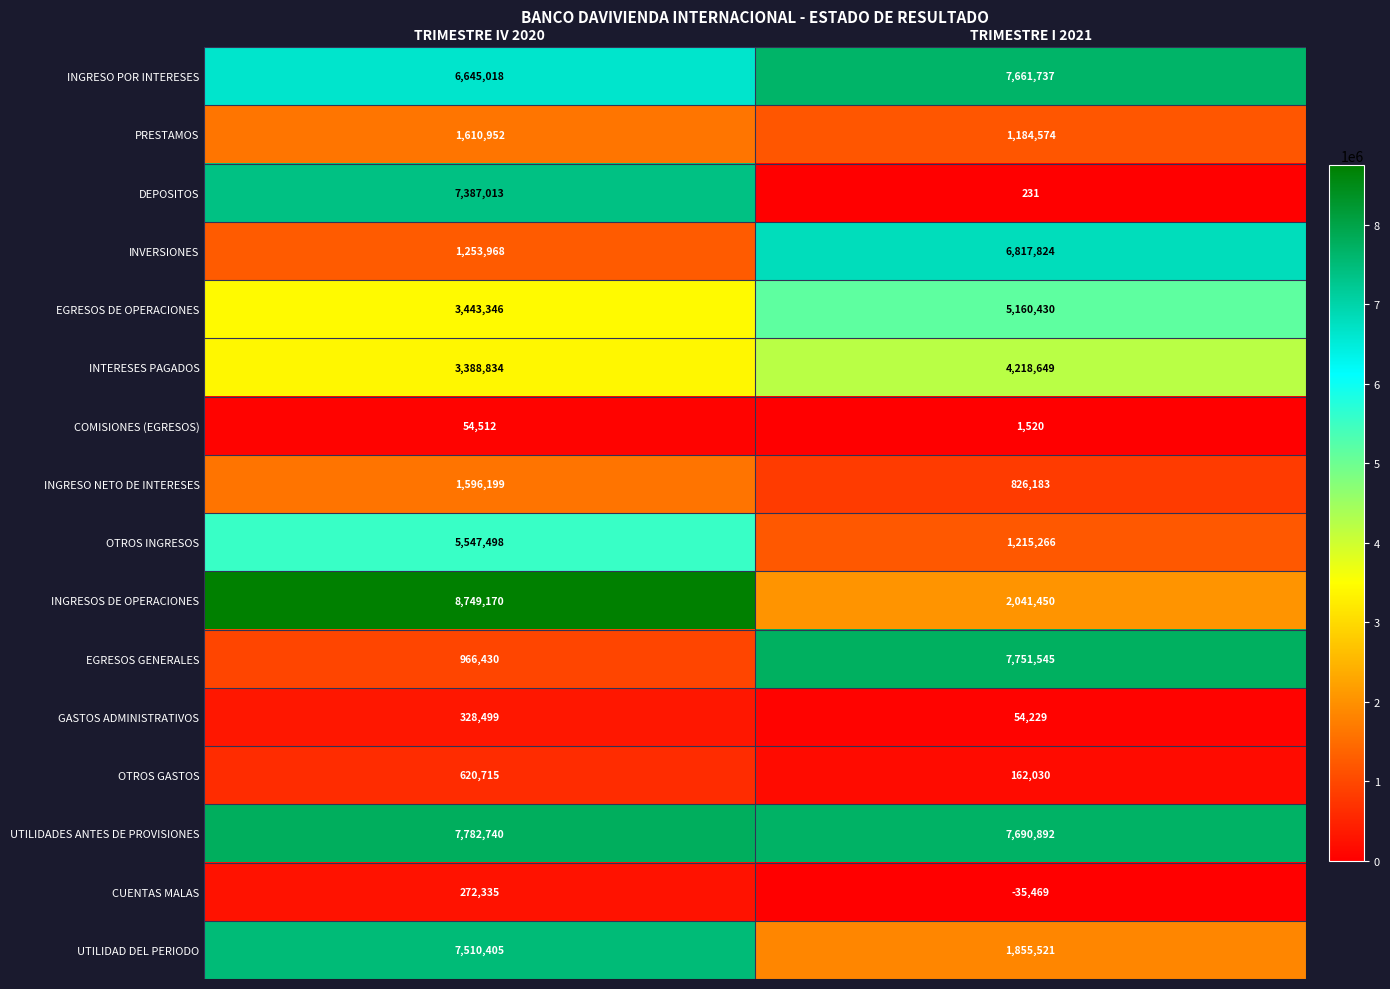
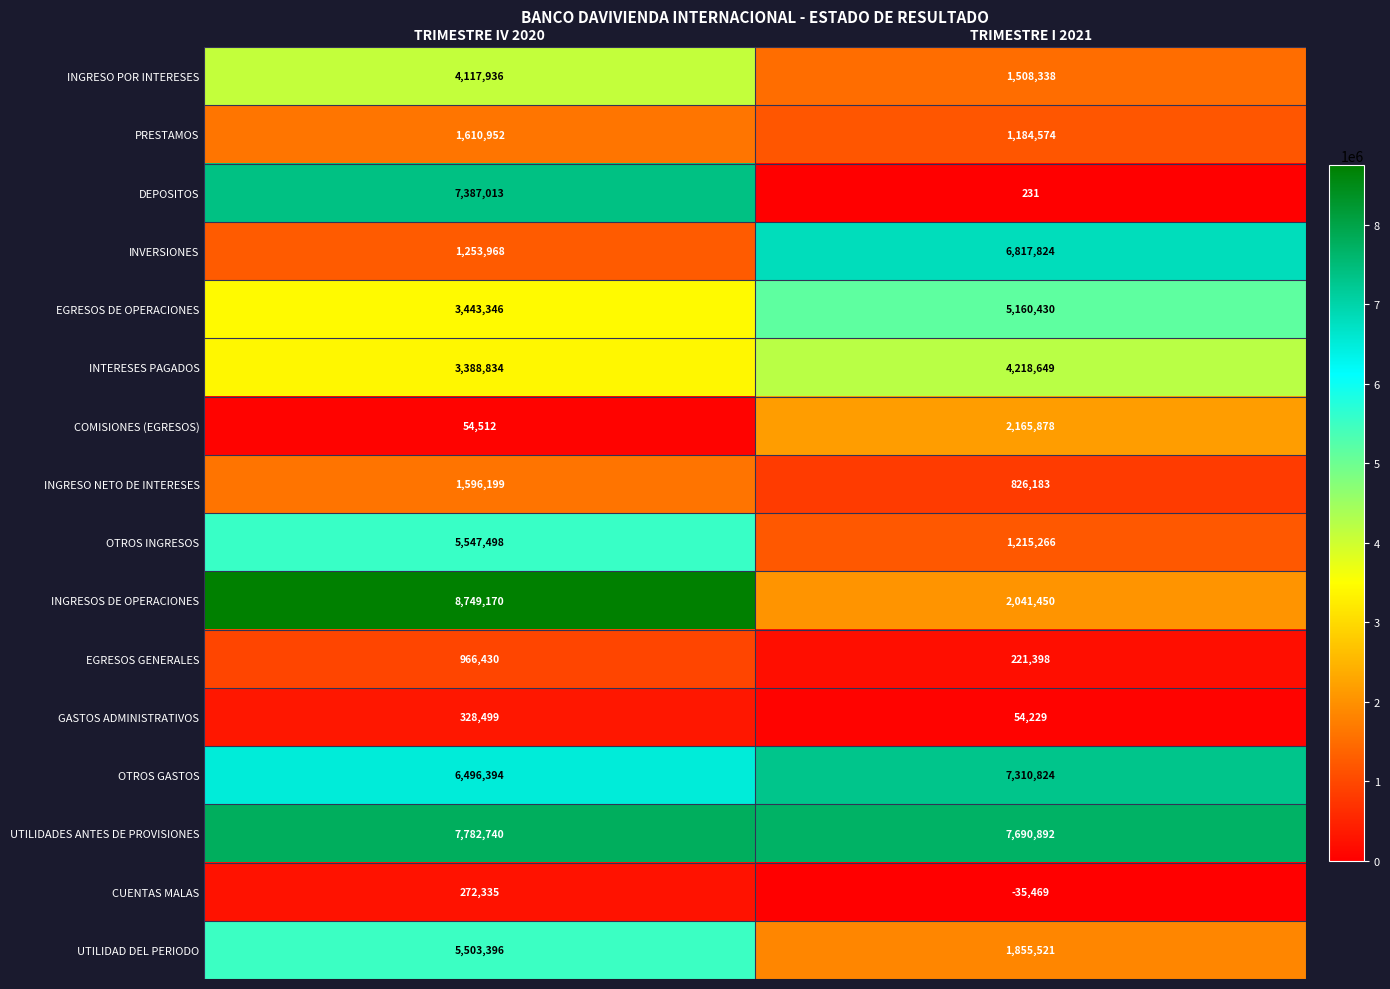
  {
    "INGRESO POR INTERESES": {
-     "TRIMESTRE IV 2020": "6,645,018",
-     "TRIMESTRE I 2021": "7,661,737"
+     "TRIMESTRE IV 2020": "4,117,936",
+     "TRIMESTRE I 2021": "1,508,338"
    },
    "PRESTAMOS": {
      "TRIMESTRE IV 2020": "1,610,952",
      "TRIMESTRE I 2021": "1,184,574"
    },
    "DEPOSITOS": {
      "TRIMESTRE IV 2020": "7,387,013",
      "TRIMESTRE I 2021": "231"
    },
    "INVERSIONES": {
      "TRIMESTRE IV 2020": "1,253,968",
      "TRIMESTRE I 2021": "6,817,824"
    },
    "EGRESOS DE OPERACIONES": {
      "TRIMESTRE IV 2020": "3,443,346",
      "TRIMESTRE I 2021": "5,160,430"
    },
    "INTERESES PAGADOS": {
      "TRIMESTRE IV 2020": "3,388,834",
      "TRIMESTRE I 2021": "4,218,649"
    },
    "COMISIONES (EGRESOS)": {
      "TRIMESTRE IV 2020": "54,512",
-     "TRIMESTRE I 2021": "1,520"
+     "TRIMESTRE I 2021": "2,165,878"
    },
    "INGRESO NETO DE INTERESES": {
      "TRIMESTRE IV 2020": "1,596,199",
      "TRIMESTRE I 2021": "826,183"
    },
    "OTROS INGRESOS": {
      "TRIMESTRE IV 2020": "5,547,498",
      "TRIMESTRE I 2021": "1,215,266"
    },
    "INGRESOS DE OPERACIONES": {
      "TRIMESTRE IV 2020": "8,749,170",
      "TRIMESTRE I 2021": "2,041,450"
    },
    "EGRESOS GENERALES": {
      "TRIMESTRE IV 2020": "966,430",
-     "TRIMESTRE I 2021": "7,751,545"
+     "TRIMESTRE I 2021": "221,398"
    },
    "GASTOS ADMINISTRATIVOS": {
      "TRIMESTRE IV 2020": "328,499",
      "TRIMESTRE I 2021": "54,229"
    },
    "OTROS GASTOS": {
-     "TRIMESTRE IV 2020": "620,715",
-     "TRIMESTRE I 2021": "162,030"
+     "TRIMESTRE IV 2020": "6,496,394",
+     "TRIMESTRE I 2021": "7,310,824"
    },
    "UTILIDADES ANTES DE PROVISIONES": {
      "TRIMESTRE IV 2020": "7,782,740",
      "TRIMESTRE I 2021": "7,690,892"
    },
    "CUENTAS MALAS": {
      "TRIMESTRE IV 2020": "272,335",
      "TRIMESTRE I 2021": "-35,469"
    },
    "UTILIDAD DEL PERIODO": {
-     "TRIMESTRE IV 2020": "7,510,405",
+     "TRIMESTRE IV 2020": "5,503,396",
      "TRIMESTRE I 2021": "1,855,521"
    }
  }
